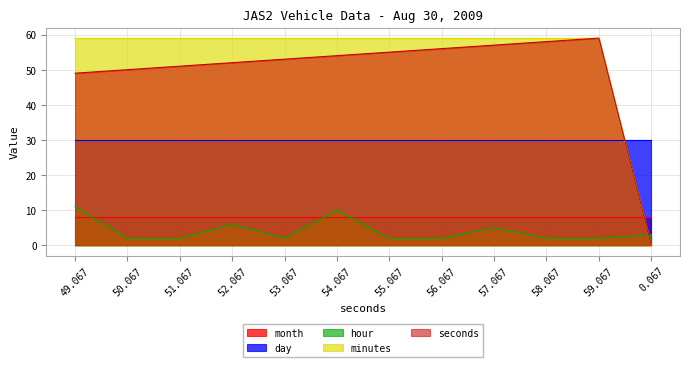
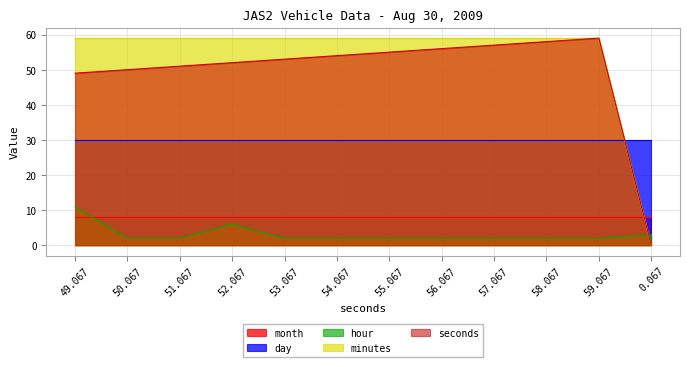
  {
    "day": {
      "49.067": 30,
      "50.067": 30,
      "51.067": 30,
      "52.067": 30,
      "53.067": 30,
      "54.067": 30,
      "55.067": 30,
      "56.067": 30,
      "57.067": 30,
      "58.067": 30,
      "59.067": 30,
      "0.067": 30
    },
    "hour": {
      "49.067": 11,
      "50.067": 2,
      "51.067": 2,
      "52.067": 6,
      "53.067": 2,
-     "54.067": 10,
+     "54.067": 2,
      "55.067": 2,
      "56.067": 2,
-     "57.067": 5,
+     "57.067": 2,
      "58.067": 2,
      "59.067": 2,
      "0.067": 3
    },
    "minutes": {
      "49.067": 59,
      "50.067": 59,
      "51.067": 59,
      "52.067": 59,
      "53.067": 59,
      "54.067": 59,
      "55.067": 59,
      "56.067": 59,
      "57.067": 59,
      "58.067": 59
    }
  }
